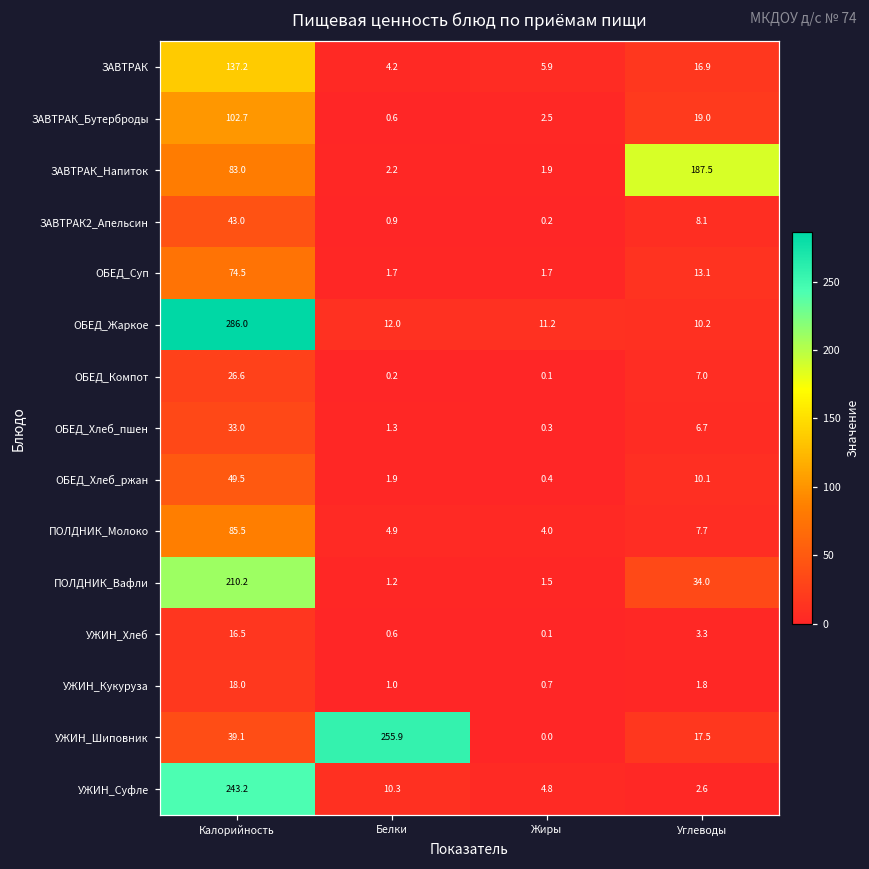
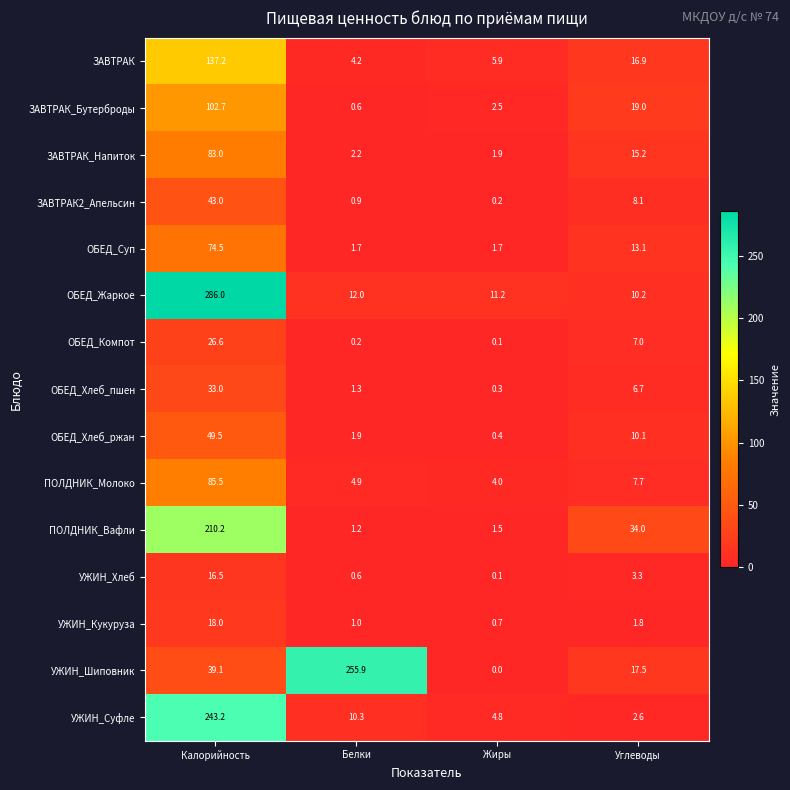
  {
    "ЗАВТРАК": {
      "Калорийность": 137.2,
      "Белки": 4.2,
      "Жиры": 5.9,
      "Углеводы": 16.9
    },
    "ЗАВТРАК_Бутерброды": {
      "Калорийность": 102.7,
      "Белки": 0.6,
      "Жиры": 2.5,
      "Углеводы": 19.0
    },
    "ЗАВТРАК_Напиток": {
      "Калорийность": 83.0,
      "Белки": 2.2,
      "Жиры": 1.9,
-     "Углеводы": 187.5
+     "Углеводы": 15.2
    },
    "ЗАВТРАК2_Апельсин": {
      "Калорийность": 43.0,
      "Белки": 0.9,
      "Жиры": 0.2,
      "Углеводы": 8.1
    },
    "ОБЕД_Суп": {
      "Калорийность": 74.5,
      "Белки": 1.7,
      "Жиры": 1.7,
      "Углеводы": 13.1
    },
    "ОБЕД_Жаркое": {
      "Калорийность": 286.0,
      "Белки": 12.0,
      "Жиры": 11.2,
      "Углеводы": 10.2
    },
    "ОБЕД_Компот": {
      "Калорийность": 26.6,
      "Белки": 0.2,
      "Жиры": 0.1,
      "Углеводы": 7.0
    },
    "ОБЕД_Хлеб_пшен": {
      "Калорийность": 33.0,
      "Белки": 1.3,
      "Жиры": 0.3,
      "Углеводы": 6.7
    },
    "ОБЕД_Хлеб_ржан": {
      "Калорийность": 49.5,
      "Белки": 1.9,
      "Жиры": 0.4,
      "Углеводы": 10.1
    },
    "ПОЛДНИК_Молоко": {
      "Калорийность": 85.5,
      "Белки": 4.9,
      "Жиры": 4.0,
      "Углеводы": 7.7
    },
    "ПОЛДНИК_Вафли": {
      "Калорийность": 210.2,
      "Белки": 1.2,
      "Жиры": 1.5,
      "Углеводы": 34.0
    },
    "УЖИН_Хлеб": {
      "Калорийность": 16.5,
      "Белки": 0.6,
      "Жиры": 0.1,
      "Углеводы": 3.3
    },
    "УЖИН_Кукуруза": {
      "Калорийность": 18.0,
      "Белки": 1.0,
      "Жиры": 0.7,
      "Углеводы": 1.8
    },
    "УЖИН_Шиповник": {
      "Калорийность": 39.1,
      "Белки": 255.9,
      "Жиры": 0.0,
      "Углеводы": 17.5
    },
    "УЖИН_Суфле": {
      "Калорийность": 243.2,
      "Белки": 10.3,
      "Жиры": 4.8,
      "Углеводы": 2.6
    }
  }
